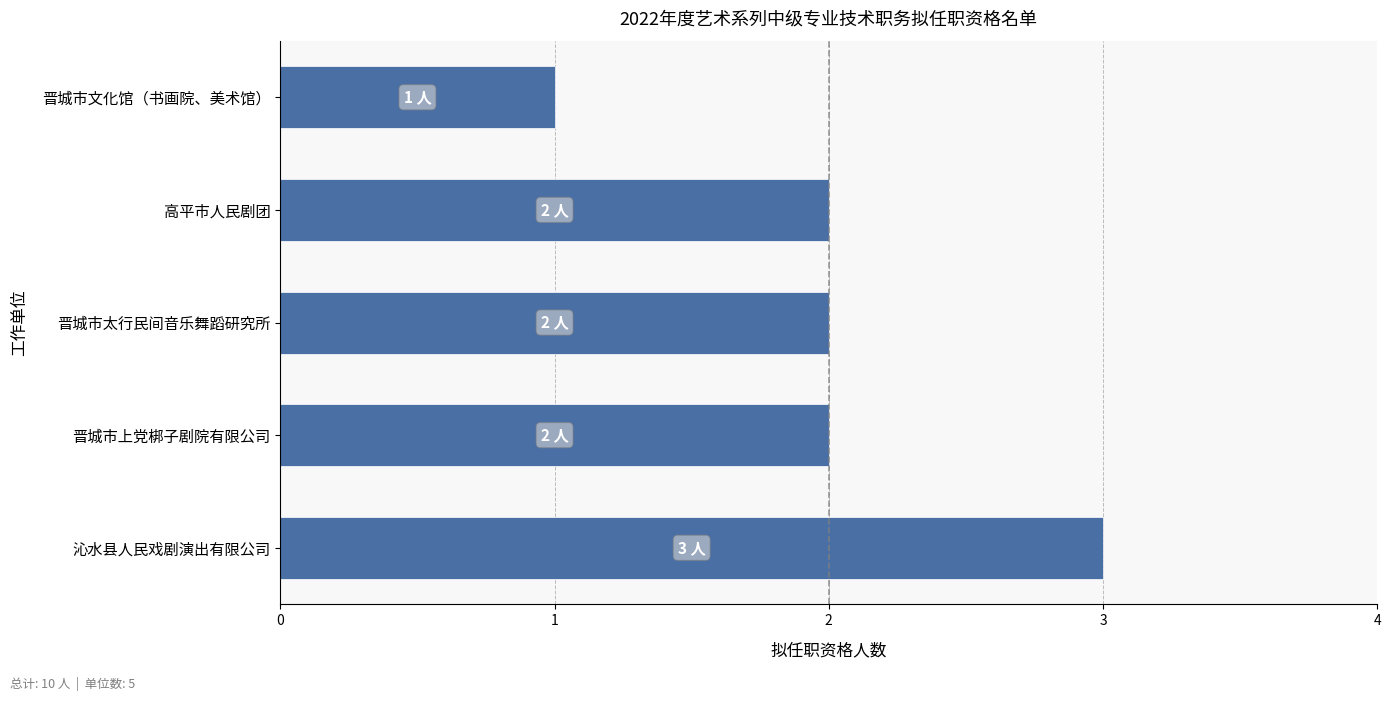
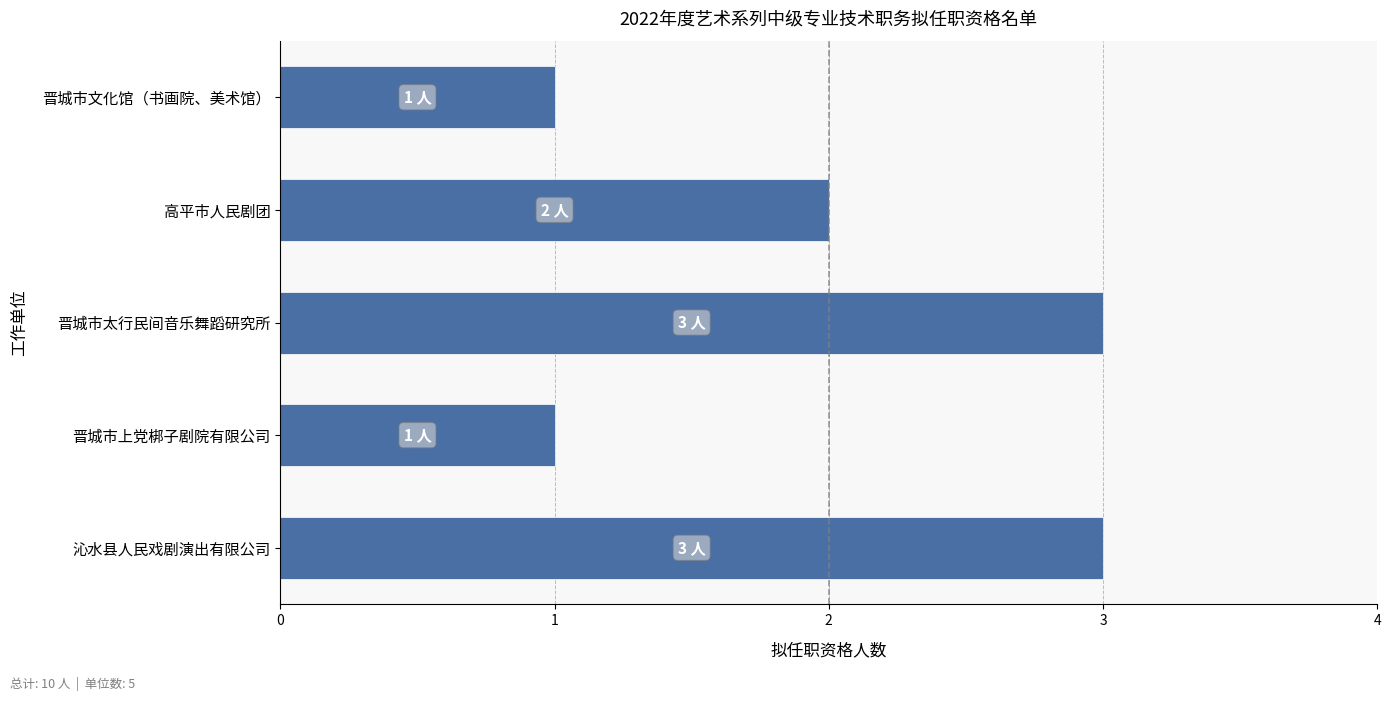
  {
-   "晋城市太行民间音乐舞蹈研究所": 2,
-   "晋城市上党梆子剧院有限公司": 2
+   "晋城市太行民间音乐舞蹈研究所": 3,
+   "晋城市上党梆子剧院有限公司": 1
  }
